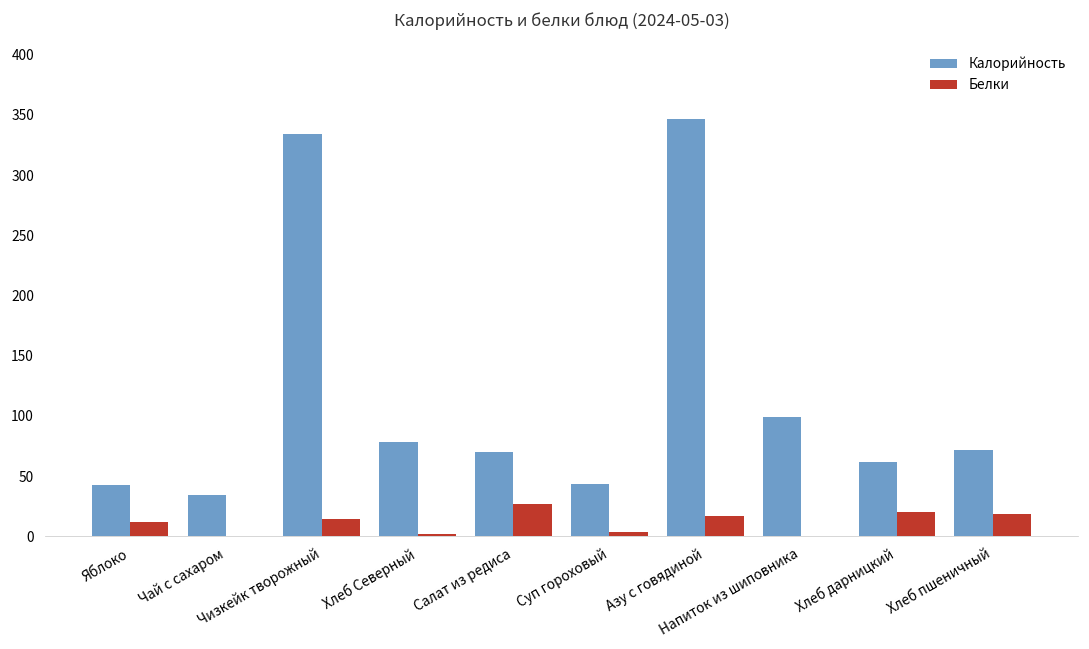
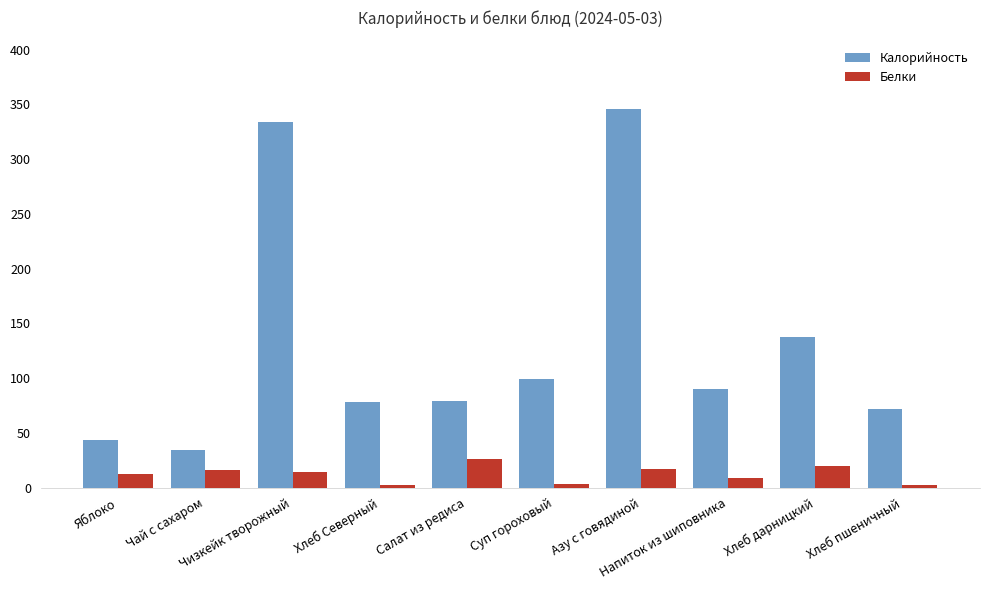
  {
    "Калорийность": {
      "Яблоко": 43,
      "Чай с сахаром": 34,
      "Чизкейк творожный": 334,
      "Хлеб Северный": 79,
-     "Салат из редиса": 70,
-     "Суп гороховый": 43,
+     "Салат из редиса": 79,
+     "Суп гороховый": 100,
      "Азу с говядиной": 346,
-     "Напиток из шиповника": 99,
-     "Хлеб дарницкий": 62,
+     "Напиток из шиповника": 90,
+     "Хлеб дарницкий": 138,
      "Хлеб пшеничный": 71
    },
    "Белки": {
      "Яблоко": 12,
-     "Чай с сахаром": 0,
+     "Чай с сахаром": 16,
      "Чизкейк творожный": 14,
      "Салат из редиса": 27,
      "Суп гороховый": 3,
      "Азу с говядиной": 17,
-     "Напиток из шиповника": 1,
+     "Напиток из шиповника": 9,
      "Хлеб дарницкий": 20,
-     "Хлеб пшеничный": 19
+     "Хлеб пшеничный": 2
    }
  }
